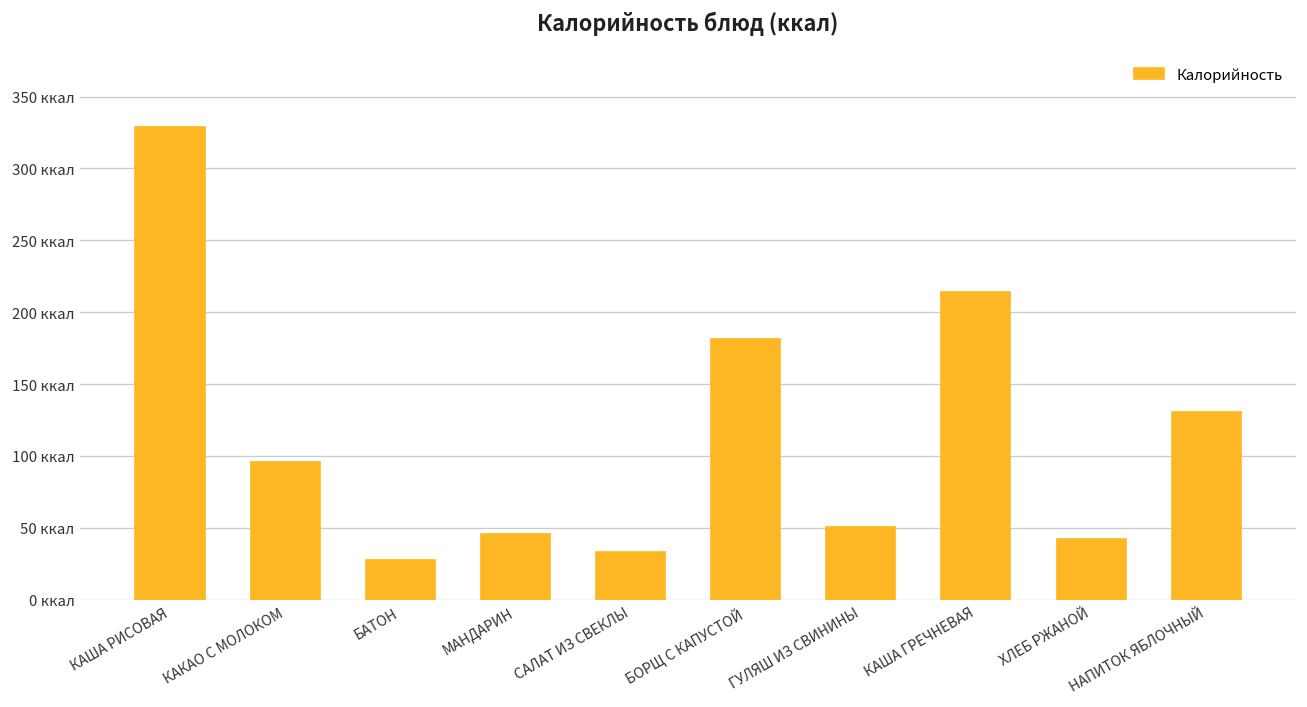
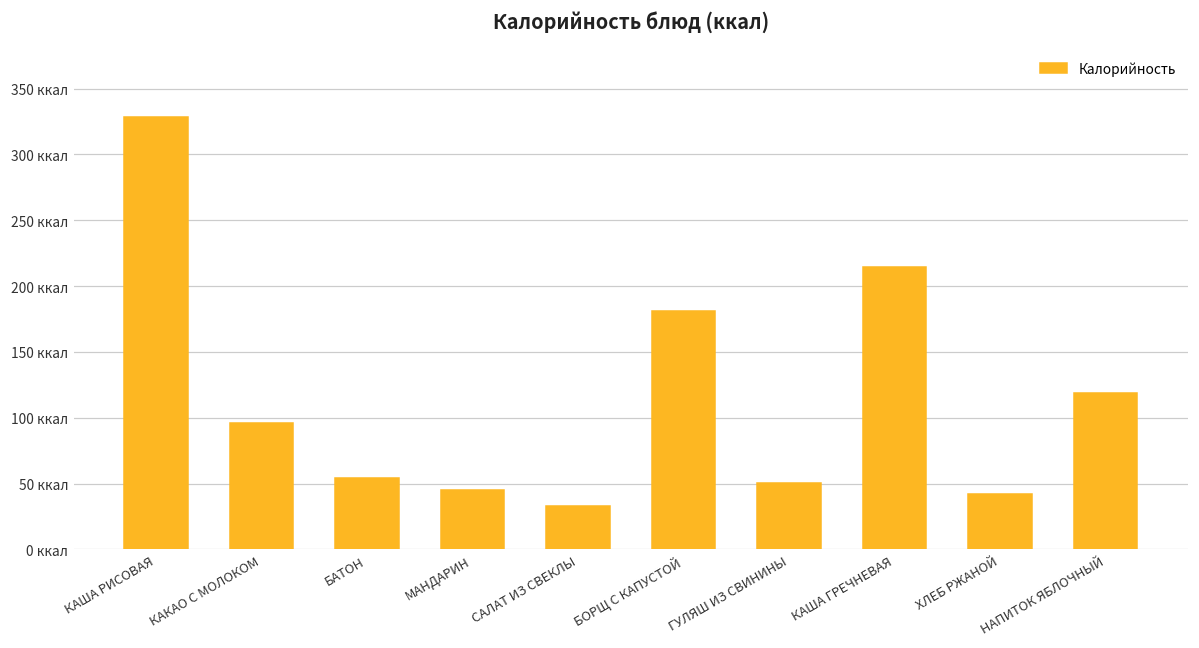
  {
    "КАША РИСОВАЯ": "329 ккал",
    "КАКАО С МОЛОКОМ": "96 ккал",
-   "БАТОН": "27 ккал",
+   "БАТОН": "54 ккал",
    "МАНДАРИН": "46 ккал",
    "САЛАТ ИЗ СВЕКЛЫ": "33 ккал",
    "БОРЩ С КАПУСТОЙ": "181 ккал",
    "ГУЛЯШ ИЗ СВИНИНЫ": "50 ккал",
    "КАША ГРЕЧНЕВАЯ": "214 ккал",
    "ХЛЕБ РЖАНОЙ": "42 ккал",
-   "НАПИТОК ЯБЛОЧНЫЙ": "131 ккал"
+   "НАПИТОК ЯБЛОЧНЫЙ": "118 ккал"
  }
